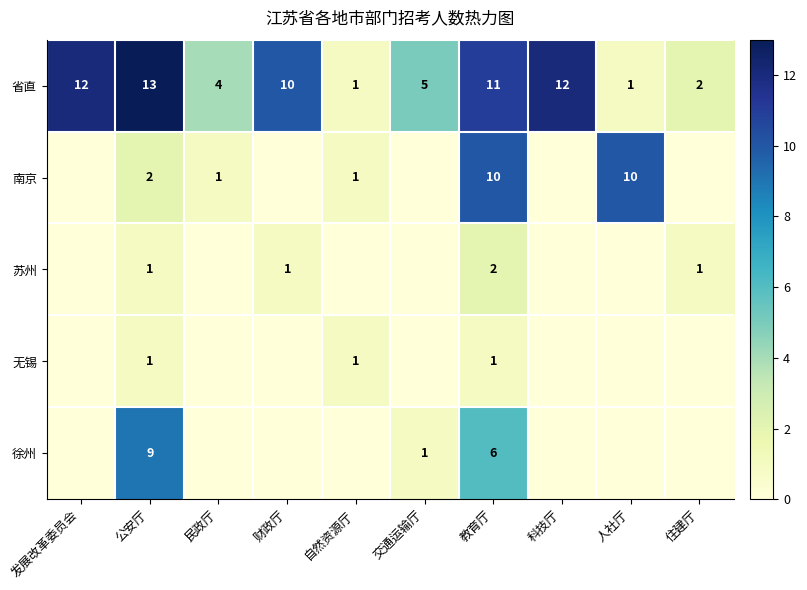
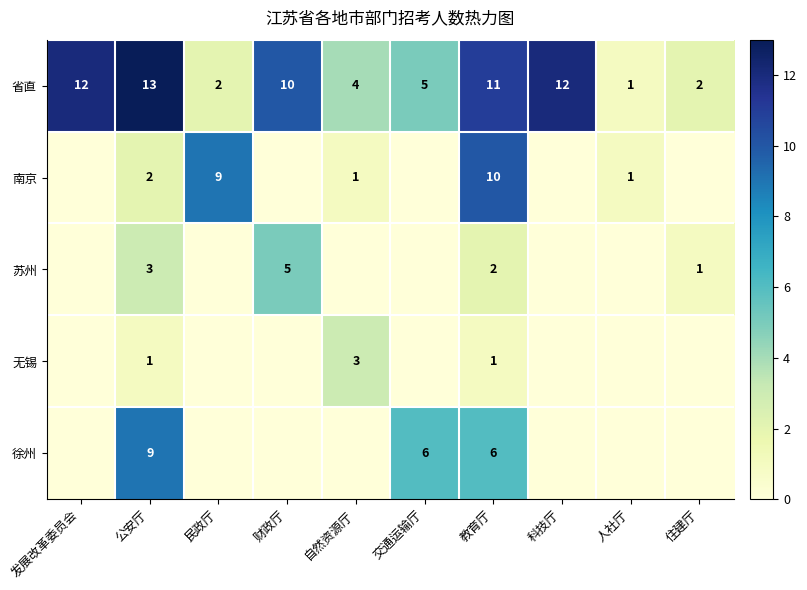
  {
    "省直": {
      "发展改革委员会": 12,
      "公安厅": 13,
-     "民政厅": 4,
+     "民政厅": 2,
      "财政厅": 10,
-     "自然资源厅": 1,
+     "自然资源厅": 4,
      "交通运输厅": 5,
      "教育厅": 11,
      "科技厅": 12,
      "人社厅": 1,
      "住建厅": 2
    },
    "南京": {
      "公安厅": 2,
-     "民政厅": 1,
+     "民政厅": 9,
      "自然资源厅": 1,
      "教育厅": 10,
-     "人社厅": 10
+     "人社厅": 1
    },
    "苏州": {
-     "公安厅": 1,
-     "财政厅": 1,
+     "公安厅": 3,
+     "财政厅": 5,
      "教育厅": 2,
      "住建厅": 1
    },
    "无锡": {
      "公安厅": 1,
-     "自然资源厅": 1,
+     "自然资源厅": 3,
      "教育厅": 1
    },
    "徐州": {
      "公安厅": 9,
-     "交通运输厅": 1,
+     "交通运输厅": 6,
      "教育厅": 6
    }
  }
